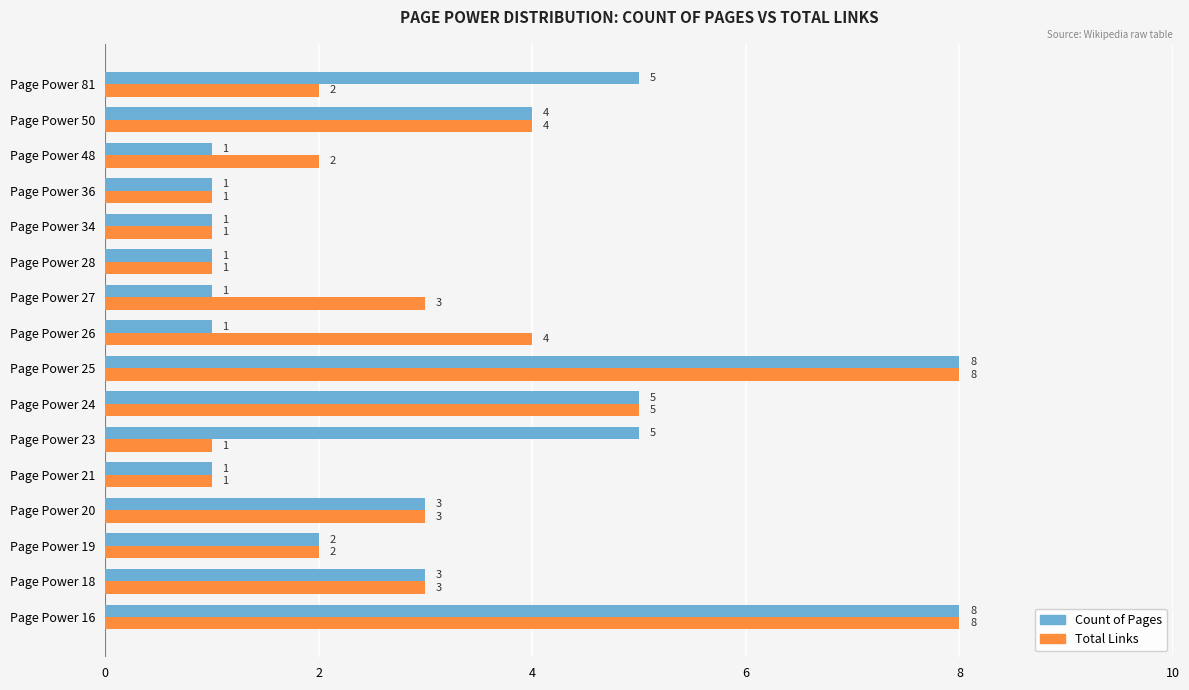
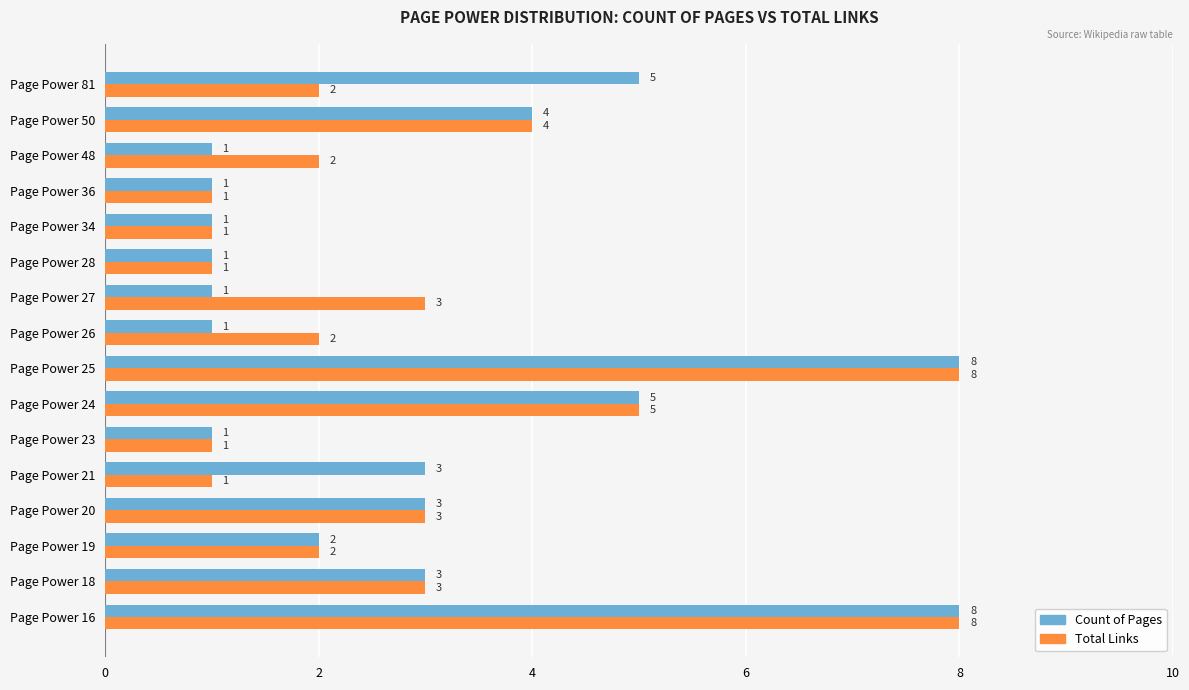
  {
    "Count of Pages": {
      "Page Power 81": 5,
      "Page Power 50": 4,
      "Page Power 48": 1,
      "Page Power 36": 1,
      "Page Power 34": 1,
      "Page Power 28": 1,
      "Page Power 27": 1,
      "Page Power 26": 1,
      "Page Power 25": 8,
      "Page Power 24": 5,
-     "Page Power 23": 5,
-     "Page Power 21": 1,
+     "Page Power 23": 1,
+     "Page Power 21": 3,
      "Page Power 20": 3,
      "Page Power 19": 2,
      "Page Power 18": 3,
      "Page Power 16": 8
    },
    "Total Links": {
      "Page Power 81": 2,
      "Page Power 50": 4,
      "Page Power 48": 2,
      "Page Power 36": 1,
      "Page Power 34": 1,
      "Page Power 28": 1,
      "Page Power 27": 3,
-     "Page Power 26": 4,
+     "Page Power 26": 2,
      "Page Power 25": 8,
      "Page Power 24": 5,
      "Page Power 23": 1,
      "Page Power 21": 1,
      "Page Power 20": 3,
      "Page Power 19": 2,
      "Page Power 18": 3,
      "Page Power 16": 8
    }
  }
